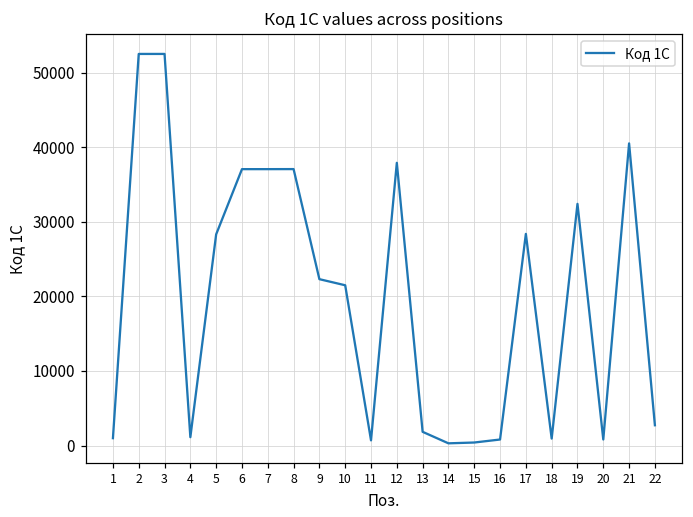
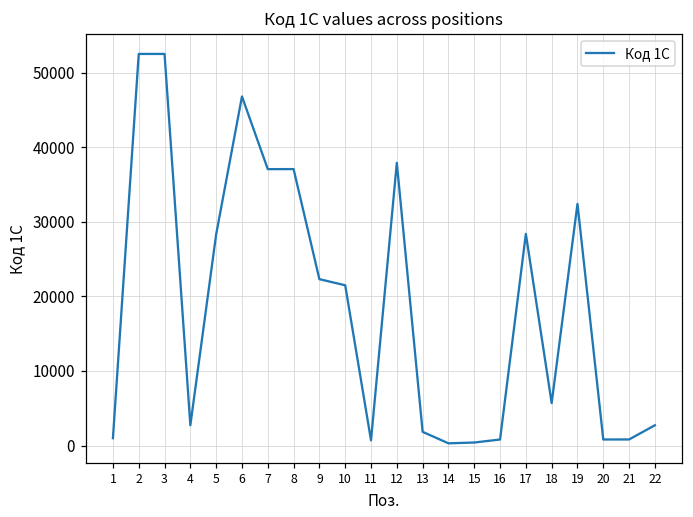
  {
    "1": 1000,
    "2": 53000,
    "3": 53000,
-   "4": 1000,
+   "4": 3000,
    "5": 28000,
-   "6": 37000,
+   "6": 47000,
    "7": 37000,
    "8": 37000,
    "9": 22000,
    "10": 21000,
    "11": 1000,
    "12": 38000,
    "13": 2000,
    "14": 0,
    "15": 0,
    "16": 1000,
    "17": 28000,
-   "18": 1000,
+   "18": 6000,
    "19": 32000,
    "20": 1000,
-   "21": 41000,
+   "21": 1000,
    "22": 3000
  }
